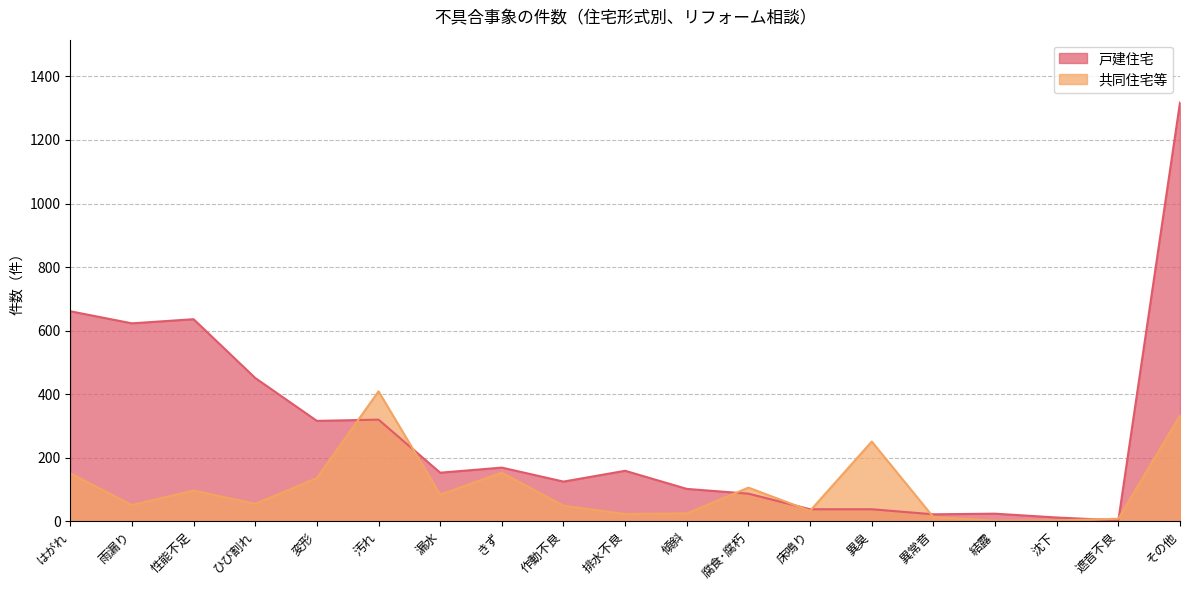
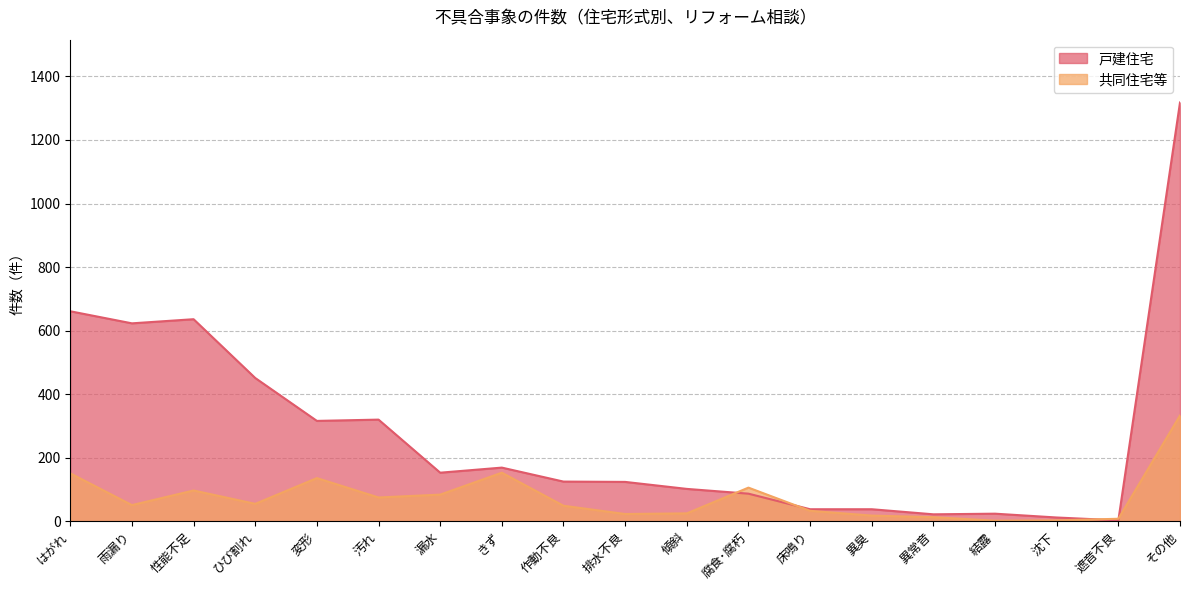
  {
    "戸建住宅": {
      "はがれ": 660,
      "雨漏り": 620,
      "性能不足": 640,
      "ひび割れ": 450,
      "変形": 320,
      "汚れ": 320,
      "漏水": 150,
      "きず": 170,
      "作動不良": 130,
-     "排水不良": 160,
+     "排水不良": 120,
      "傾斜": 100,
      "腐食･腐朽": 90,
      "異臭": 40,
      "異常音": 20,
      "結露": 20,
      "沈下": 10,
      "その他": 1320
    },
    "共同住宅等": {
      "はがれ": 150,
      "雨漏り": 50,
      "性能不足": 100,
      "ひび割れ": 60,
      "変形": 140,
-     "汚れ": 410,
+     "汚れ": 80,
      "漏水": 80,
      "きず": 150,
      "作動不良": 50,
      "排水不良": 20,
      "傾斜": 30,
      "腐食･腐朽": 110,
-     "異臭": 250,
+     "異臭": 20,
      "異常音": 10,
      "結露": 0,
      "沈下": 0,
      "その他": 330
    }
  }
